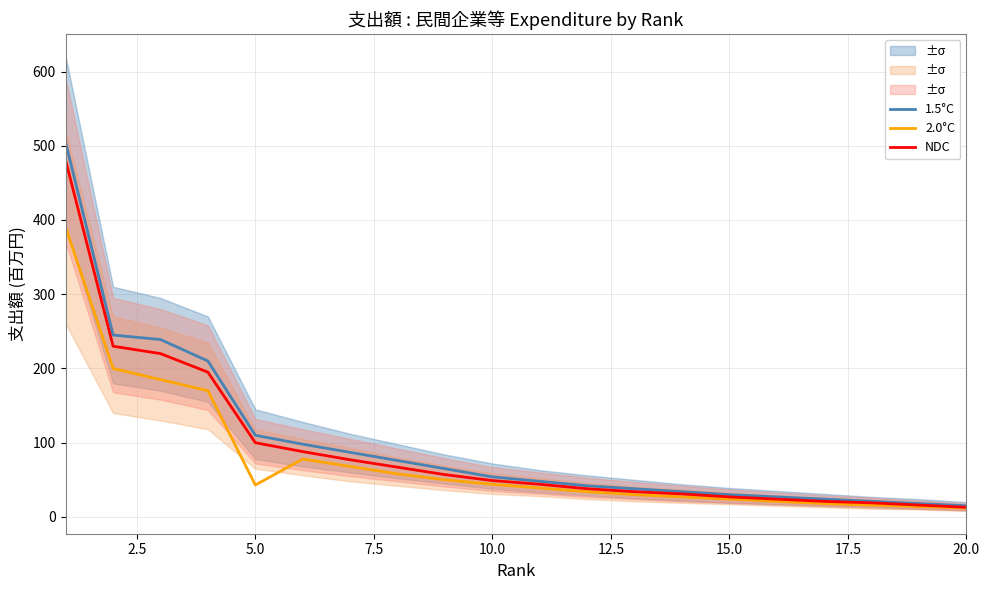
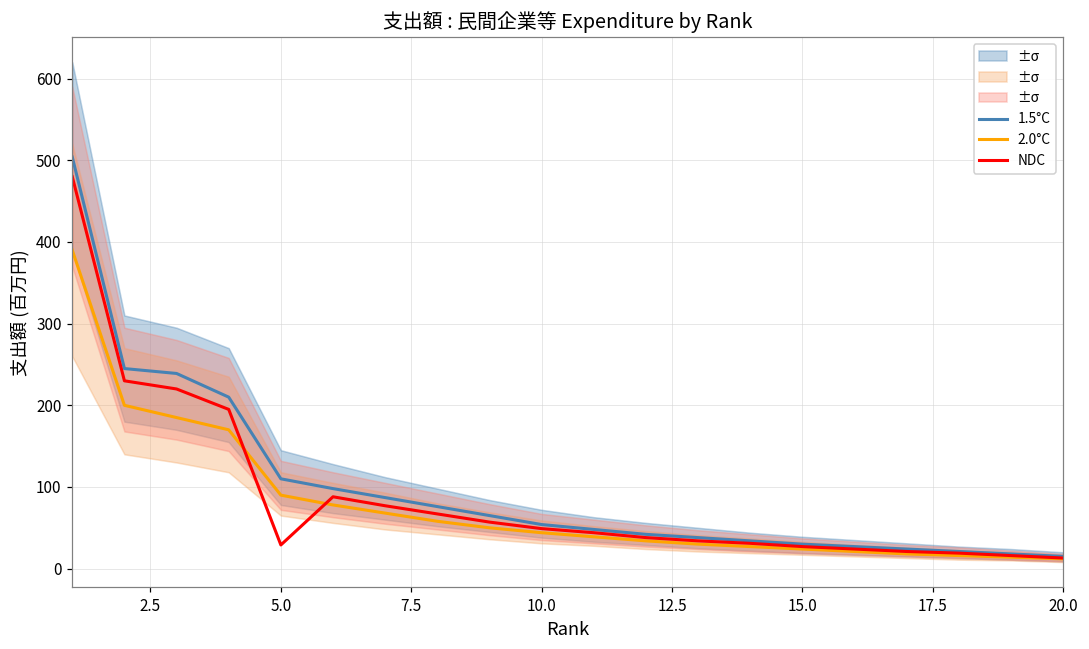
  {
    "2.0°C": {
-     "5.0": 40,
+     "5.0": 90,
      "10.0": 40
    },
    "NDC": {
-     "5.0": 100,
+     "5.0": 30,
      "10.0": 50
    }
  }
